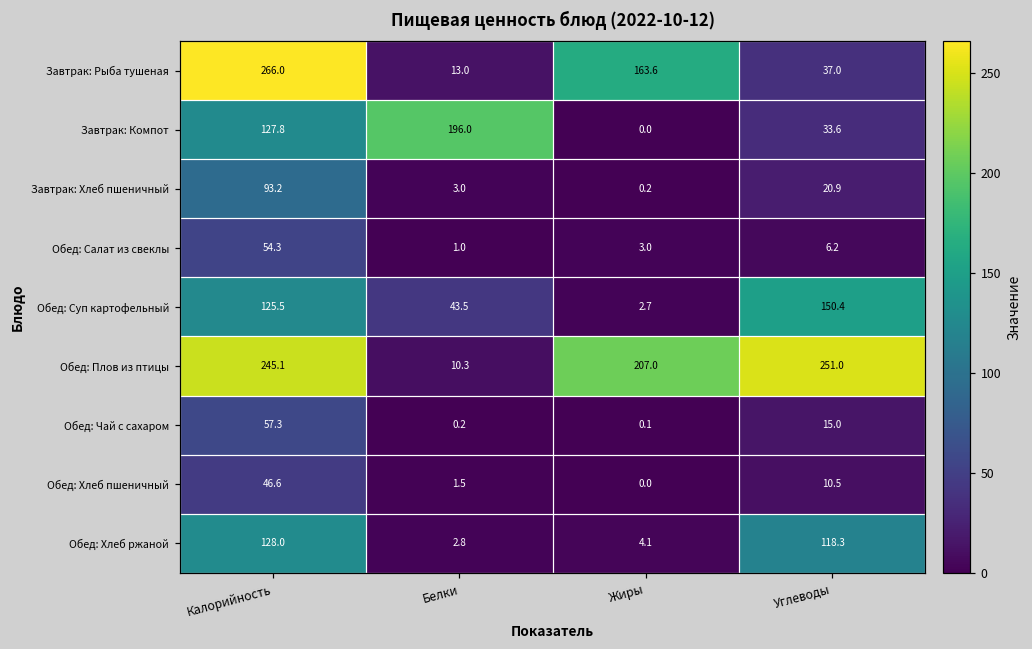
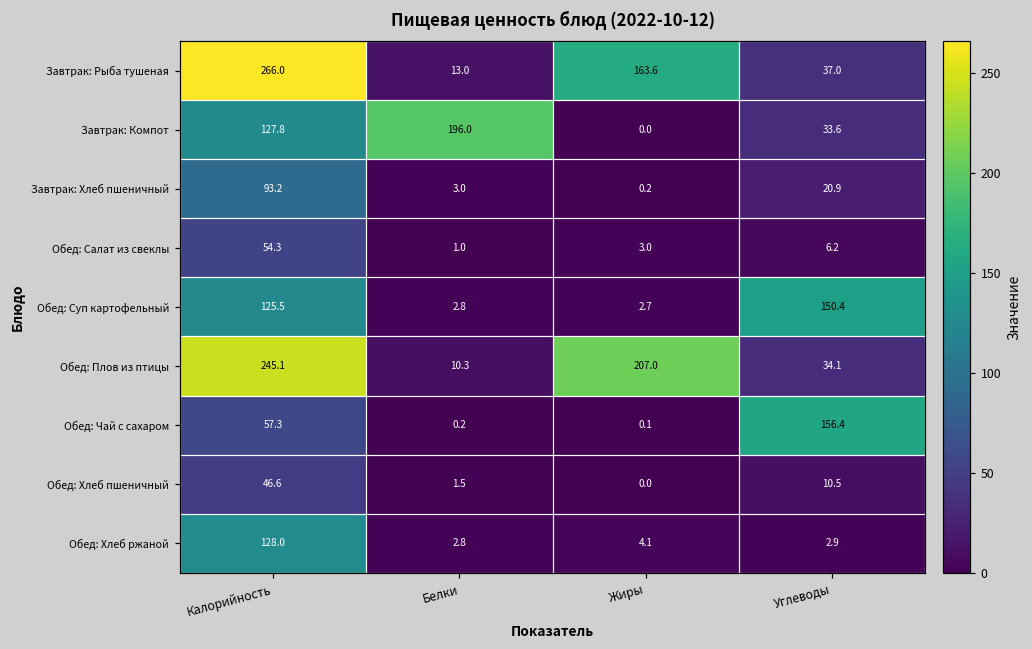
  {
    "Завтрак: Рыба тушеная": {
      "Калорийность": 266.0,
      "Белки": 13.0,
      "Жиры": 163.6,
      "Углеводы": 37.0
    },
    "Завтрак: Компот": {
      "Калорийность": 127.8,
      "Белки": 196.0,
      "Жиры": 0.0,
      "Углеводы": 33.6
    },
    "Завтрак: Хлеб пшеничный": {
      "Калорийность": 93.2,
      "Белки": 3.0,
      "Жиры": 0.2,
      "Углеводы": 20.9
    },
    "Обед: Салат из свеклы": {
      "Калорийность": 54.3,
      "Белки": 1.0,
      "Жиры": 3.0,
      "Углеводы": 6.2
    },
    "Обед: Суп картофельный": {
      "Калорийность": 125.5,
-     "Белки": 43.5,
+     "Белки": 2.8,
      "Жиры": 2.7,
      "Углеводы": 150.4
    },
    "Обед: Плов из птицы": {
      "Калорийность": 245.1,
      "Белки": 10.3,
      "Жиры": 207.0,
-     "Углеводы": 251.0
+     "Углеводы": 34.1
    },
    "Обед: Чай с сахаром": {
      "Калорийность": 57.3,
      "Белки": 0.2,
      "Жиры": 0.1,
-     "Углеводы": 15.0
+     "Углеводы": 156.4
    },
    "Обед: Хлеб пшеничный": {
      "Калорийность": 46.6,
      "Белки": 1.5,
      "Жиры": 0.0,
      "Углеводы": 10.5
    },
    "Обед: Хлеб ржаной": {
      "Калорийность": 128.0,
      "Белки": 2.8,
      "Жиры": 4.1,
-     "Углеводы": 118.3
+     "Углеводы": 2.9
    }
  }
